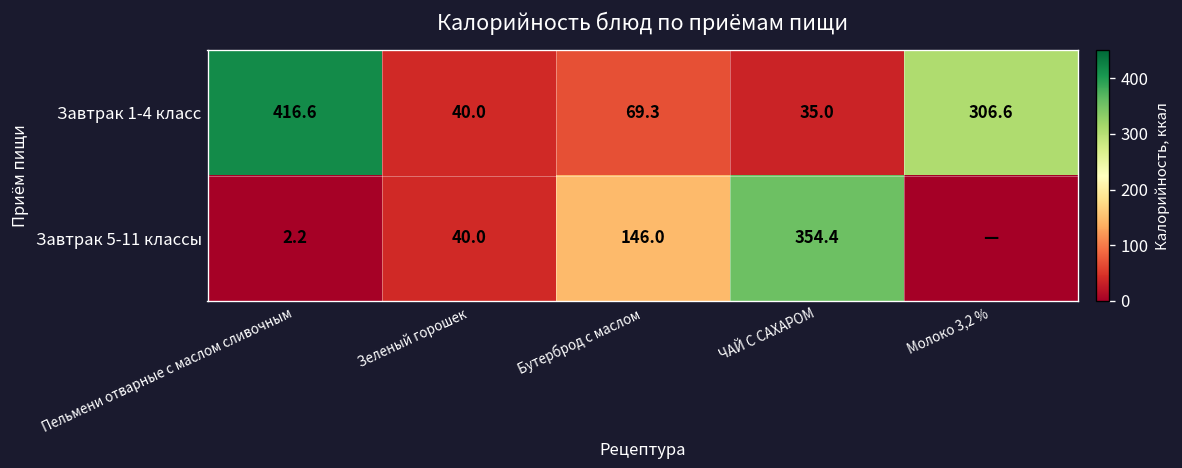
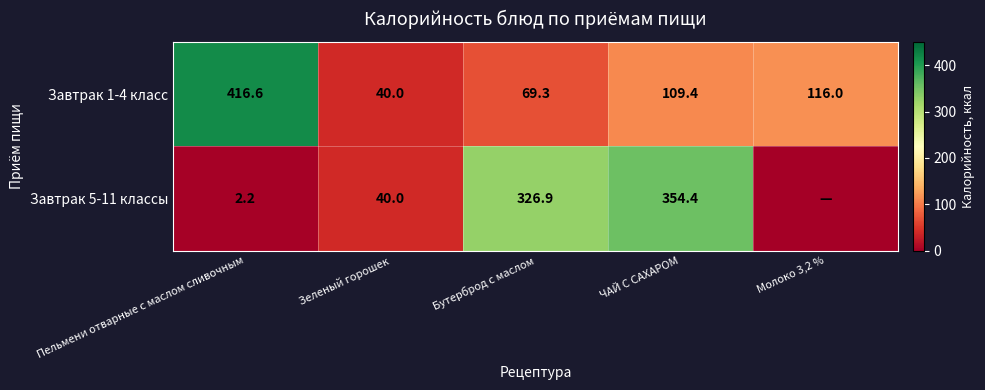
  {
    "Завтрак 1-4 класс": {
      "Пельмени отварные с маслом сливочным": 416.6,
      "Зеленый горошек": 40.0,
      "Бутерброд с маслом": 69.3,
-     "ЧАЙ С САХАРОМ": 35.0,
-     "Молоко 3,2 %": 306.6
+     "ЧАЙ С САХАРОМ": 109.4,
+     "Молоко 3,2 %": 116.0
    },
    "Завтрак 5-11 классы": {
      "Пельмени отварные с маслом сливочным": 2.2,
      "Зеленый горошек": 40.0,
-     "Бутерброд с маслом": 146.0,
+     "Бутерброд с маслом": 326.9,
      "ЧАЙ С САХАРОМ": 354.4
    }
  }
